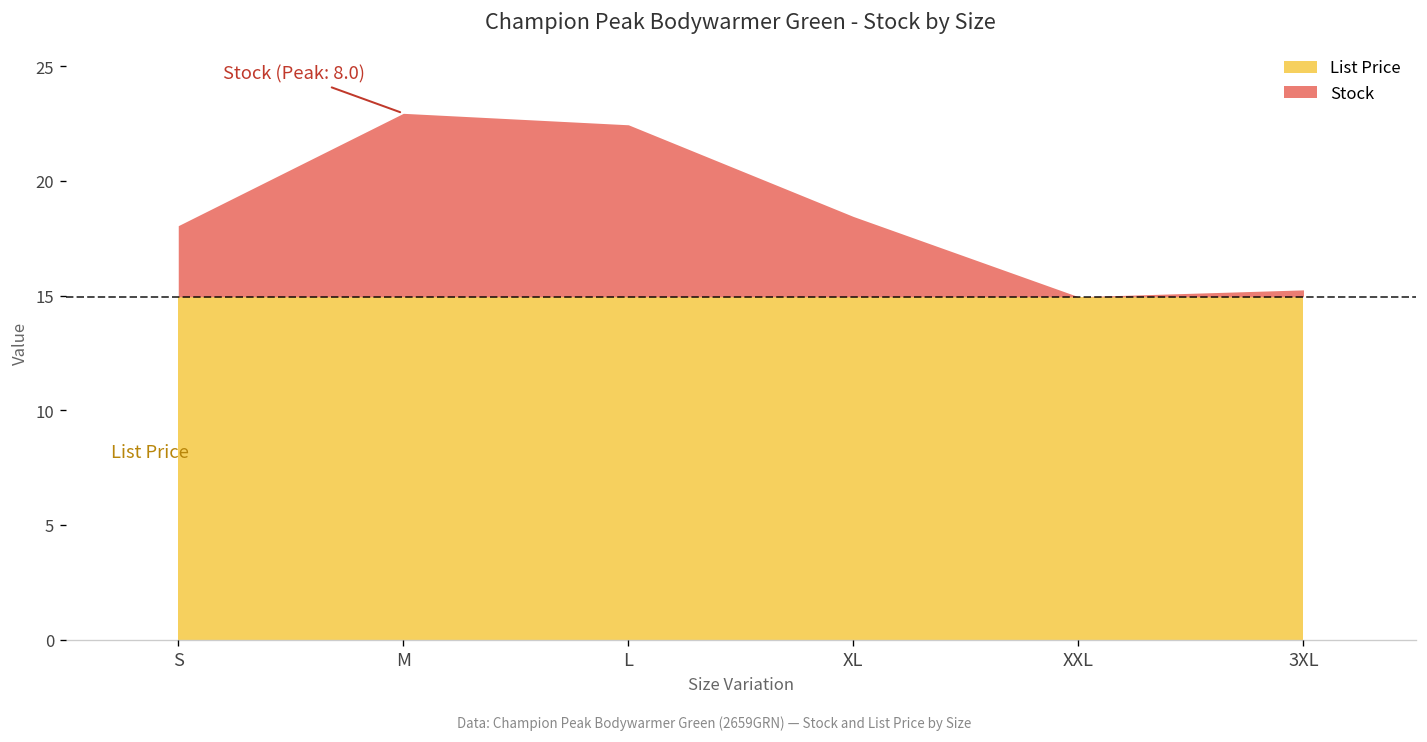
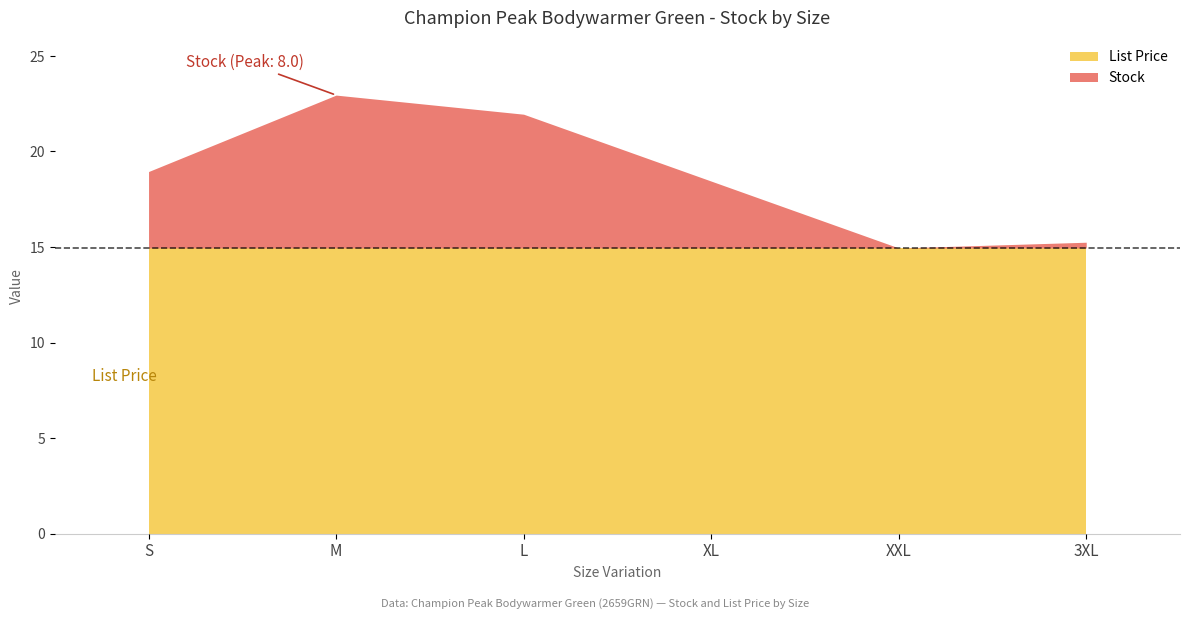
  {
    "List Price": {
      "S": 15.0,
      "M": 15.0,
      "L": 15.0,
      "XL": 15.0,
      "3XL": 15.0
    },
    "Stock": {
-     "S": 3.1,
-     "L": 7.5,
+     "S": 4.0,
+     "L": 7.0,
      "XL": 3.5,
      "3XL": 0.3
    }
  }
